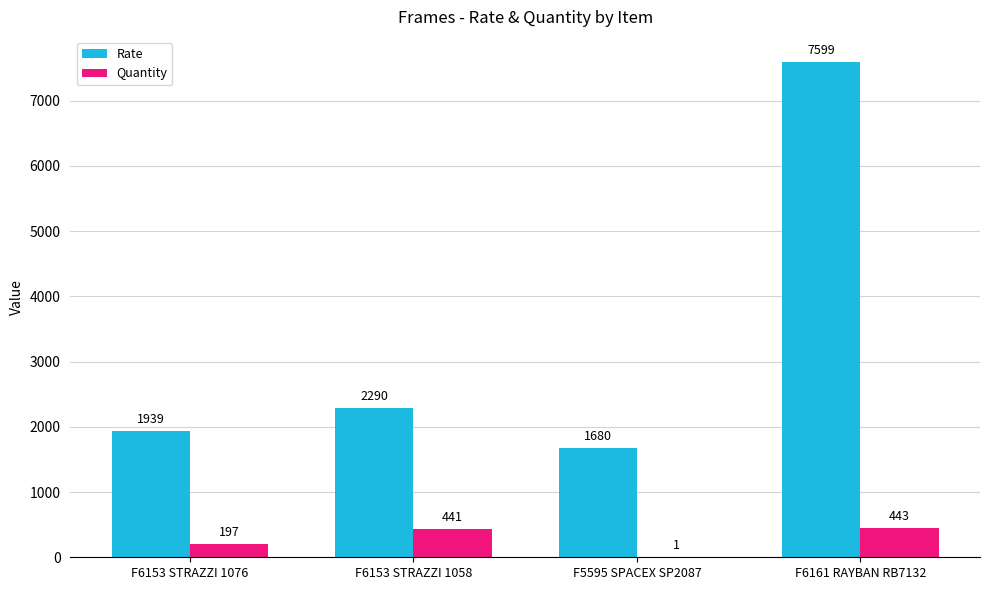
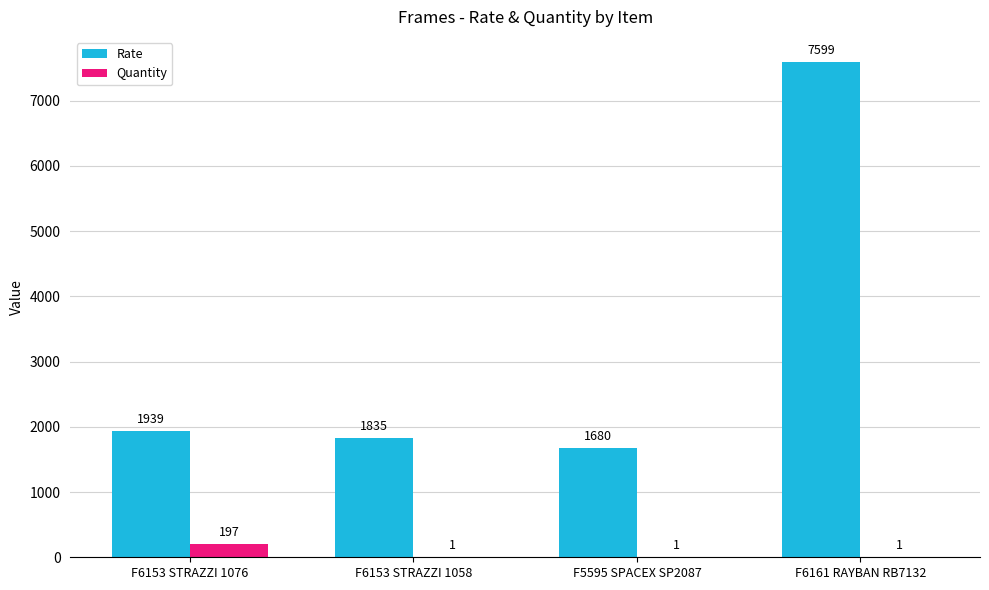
  {
    "Rate": {
      "F6153 STRAZZI 1076": 1939,
-     "F6153 STRAZZI 1058": 2290,
+     "F6153 STRAZZI 1058": 1835,
      "F5595 SPACEX SP2087": 1680,
      "F6161 RAYBAN RB7132": 7599
    },
    "Quantity": {
      "F6153 STRAZZI 1076": 197,
-     "F6153 STRAZZI 1058": 441,
+     "F6153 STRAZZI 1058": 1,
      "F5595 SPACEX SP2087": 1,
-     "F6161 RAYBAN RB7132": 443
+     "F6161 RAYBAN RB7132": 1
    }
  }
